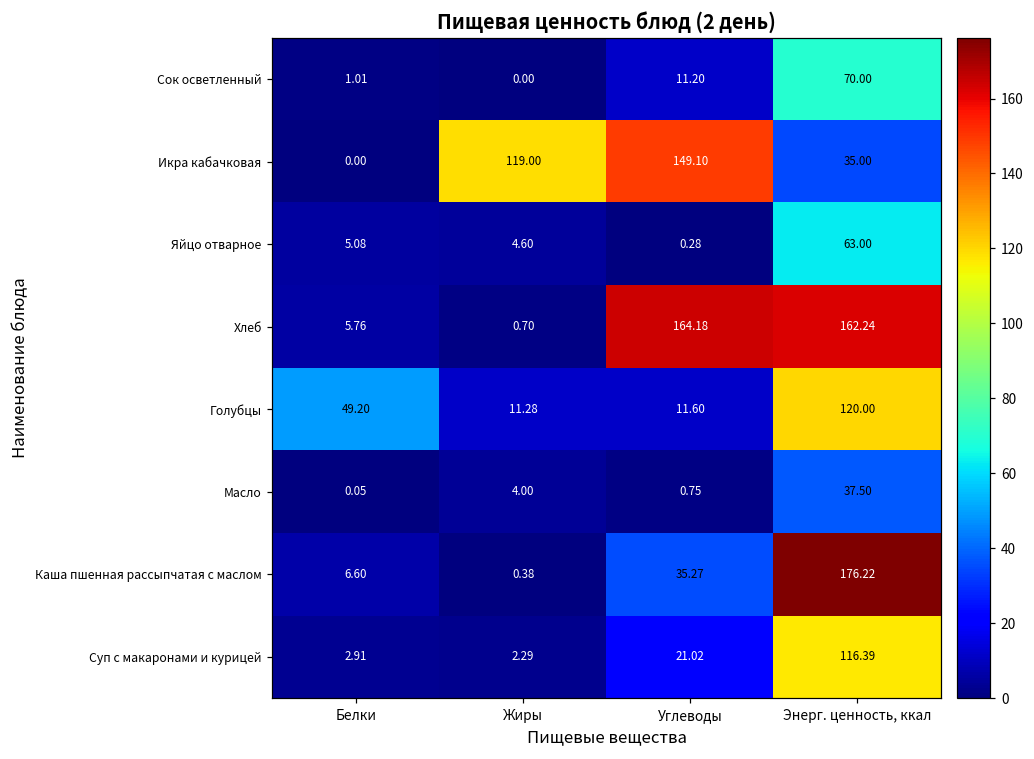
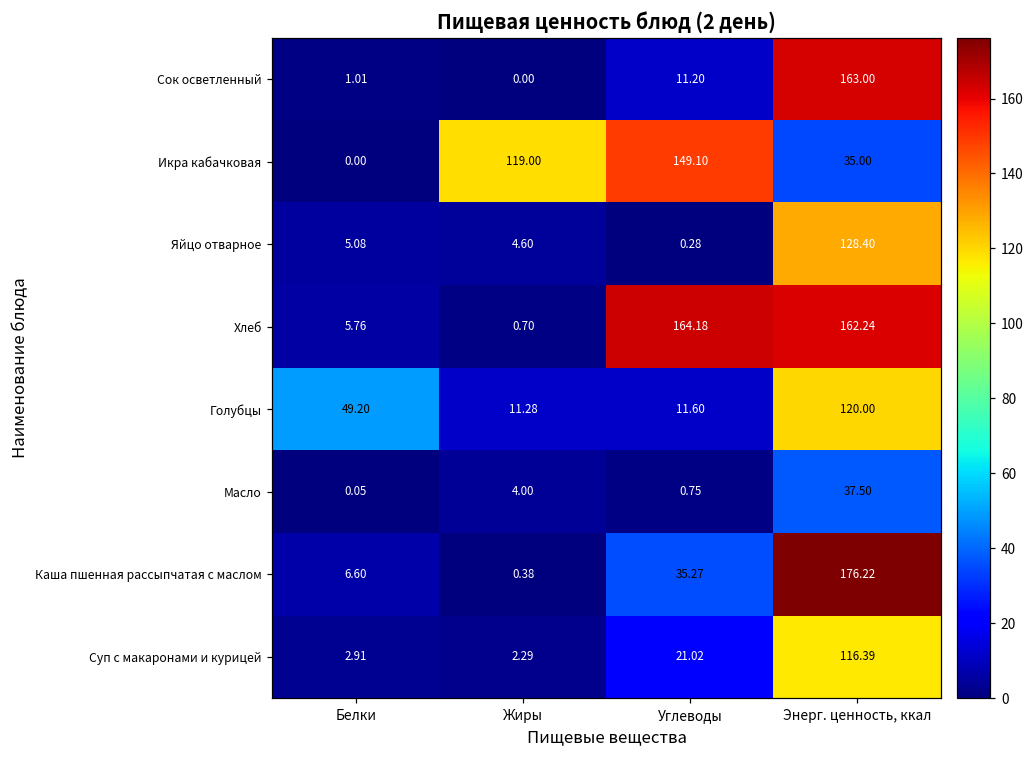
  {
    "Сок осветленный": {
      "Белки": 1.01,
      "Жиры": 0.00,
      "Углеводы": 11.20,
-     "Энерг. ценность, ккал": 70.00
+     "Энерг. ценность, ккал": 163.00
    },
    "Икра кабачковая": {
      "Белки": 0.00,
      "Жиры": 119.00,
      "Углеводы": 149.10,
      "Энерг. ценность, ккал": 35.00
    },
    "Яйцо отварное": {
      "Белки": 5.08,
      "Жиры": 4.60,
      "Углеводы": 0.28,
-     "Энерг. ценность, ккал": 63.00
+     "Энерг. ценность, ккал": 128.40
    },
    "Хлеб": {
      "Белки": 5.76,
      "Жиры": 0.70,
      "Углеводы": 164.18,
      "Энерг. ценность, ккал": 162.24
    },
    "Голубцы": {
      "Белки": 49.20,
      "Жиры": 11.28,
      "Углеводы": 11.60,
      "Энерг. ценность, ккал": 120.00
    },
    "Масло": {
      "Белки": 0.05,
      "Жиры": 4.00,
      "Углеводы": 0.75,
      "Энерг. ценность, ккал": 37.50
    },
    "Каша пшенная рассыпчатая с маслом": {
      "Белки": 6.60,
      "Жиры": 0.38,
      "Углеводы": 35.27,
      "Энерг. ценность, ккал": 176.22
    },
    "Суп с макаронами и курицей": {
      "Белки": 2.91,
      "Жиры": 2.29,
      "Углеводы": 21.02,
      "Энерг. ценность, ккал": 116.39
    }
  }
